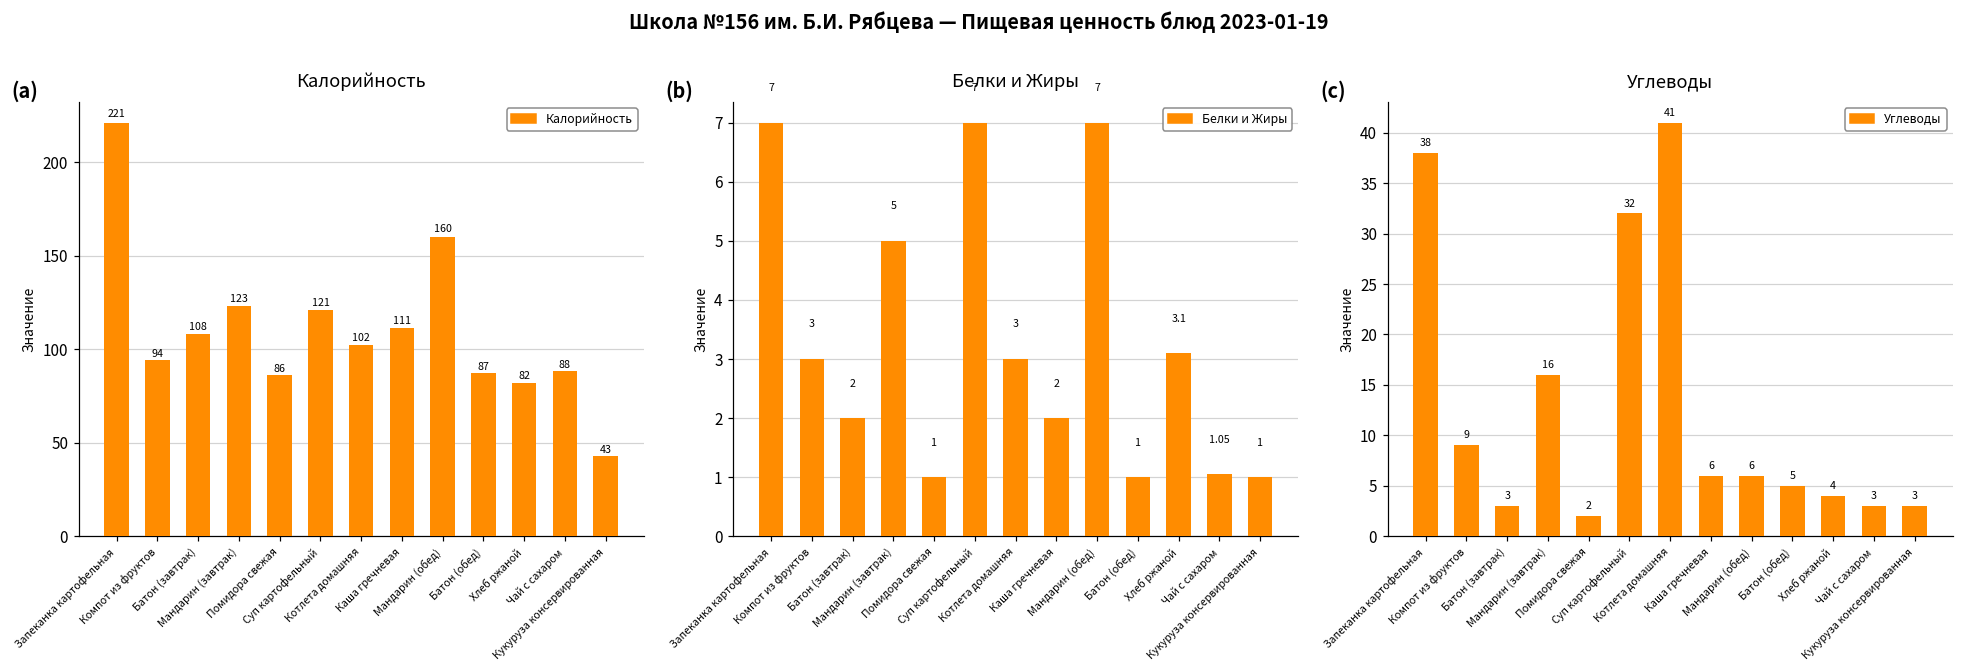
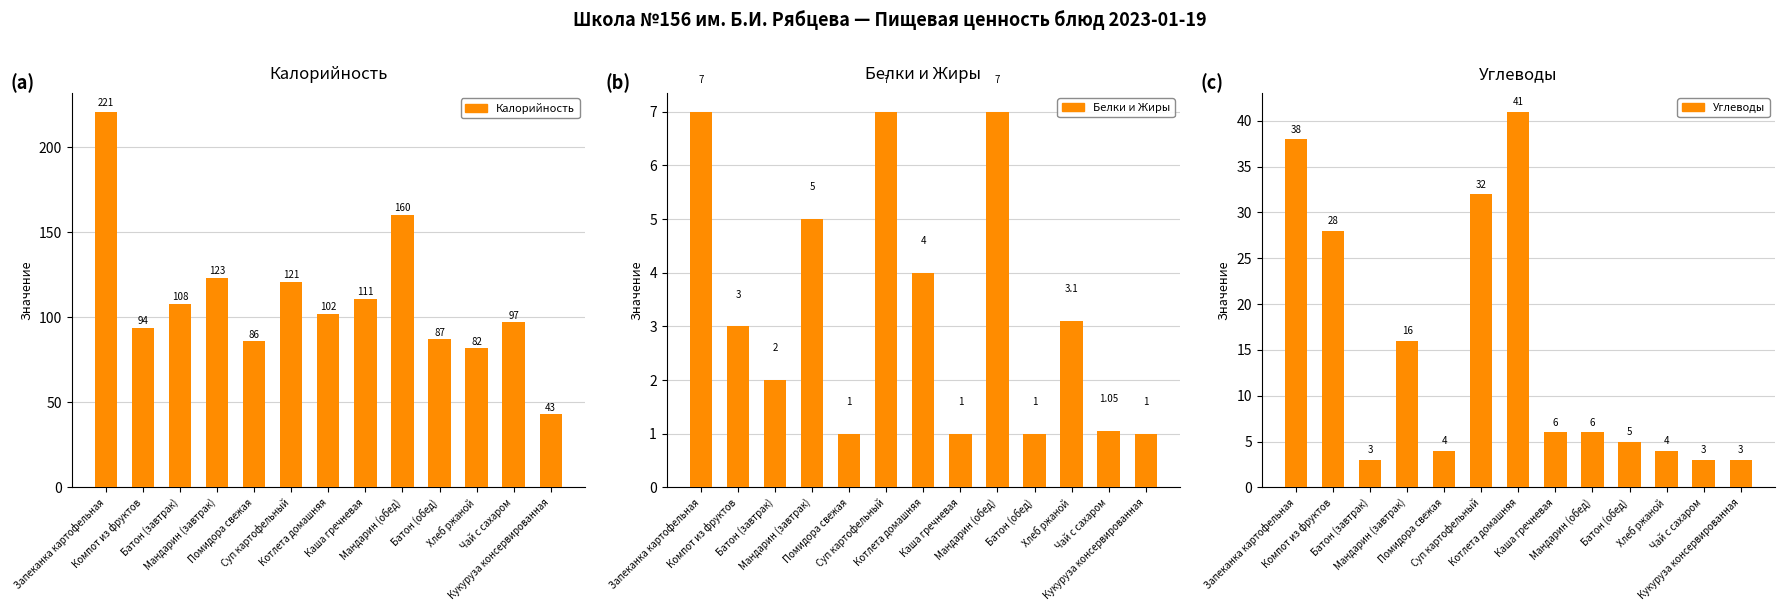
  {
    "Калорийность": {
      "Запеканка картофельная": 221,
      "Компот из фруктов": 94,
      "Батон (завтрак)": 108,
      "Мандарин (завтрак)": 123,
      "Помидора свежая": 86,
      "Суп картофельный": 121,
      "Котлета домашняя": 102,
      "Каша гречневая": 111,
      "Мандарин (обед)": 160,
      "Батон (обед)": 87,
      "Хлеб ржаной": 82,
-     "Чай с сахаром": 88,
+     "Чай с сахаром": 97,
      "Кукуруза консервированная": 43
    },
    "Белки и Жиры": {
-     "Котлета домашняя": 3,
-     "Каша гречневая": 2
+     "Котлета домашняя": 4,
+     "Каша гречневая": 1
    },
    "Углеводы": {
      "Запеканка картофельная": 38,
-     "Компот из фруктов": 9,
+     "Компот из фруктов": 28,
      "Батон (завтрак)": 3,
      "Мандарин (завтрак)": 16,
-     "Помидора свежая": 2,
+     "Помидора свежая": 4,
      "Суп картофельный": 32,
      "Котлета домашняя": 41,
      "Каша гречневая": 6,
      "Мандарин (обед)": 6,
      "Батон (обед)": 5,
      "Хлеб ржаной": 4,
      "Чай с сахаром": 3,
      "Кукуруза консервированная": 3
    }
  }
